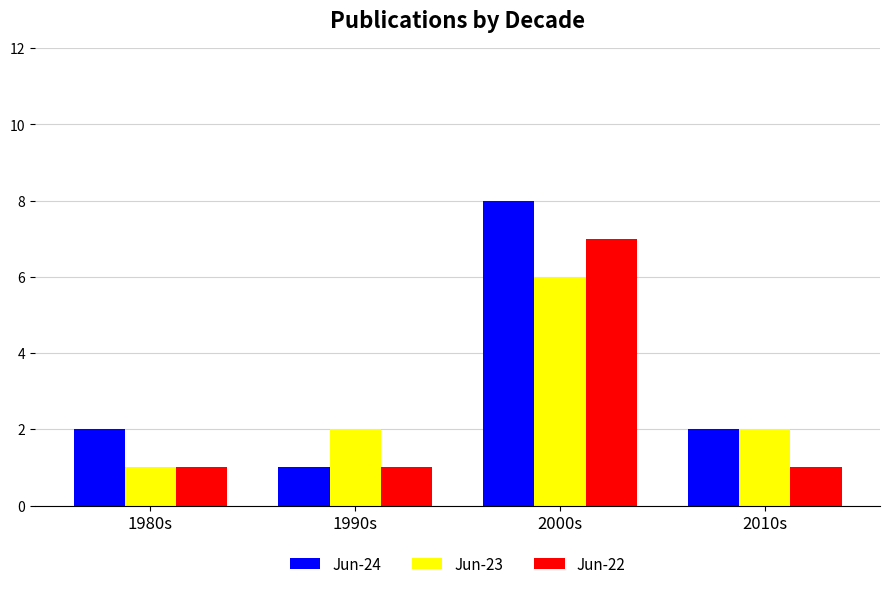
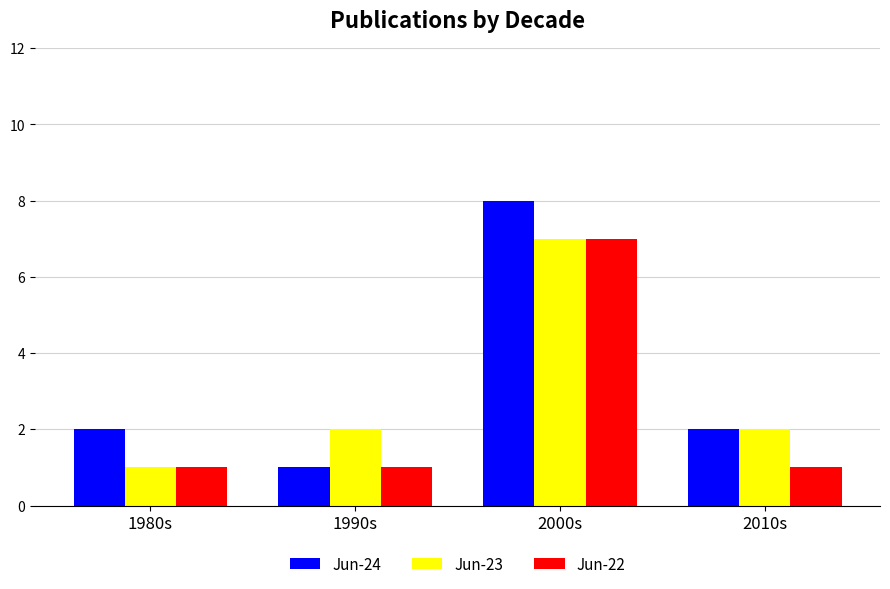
  {
    "Jun-24": {
      "1980s": 2,
      "1990s": 1,
      "2000s": 8,
      "2010s": 2
    },
    "Jun-23": {
      "1980s": 1,
      "1990s": 2,
-     "2000s": 6,
+     "2000s": 7,
      "2010s": 2
    },
    "Jun-22": {
      "1980s": 1,
      "1990s": 1,
      "2000s": 7,
      "2010s": 1
    }
  }
